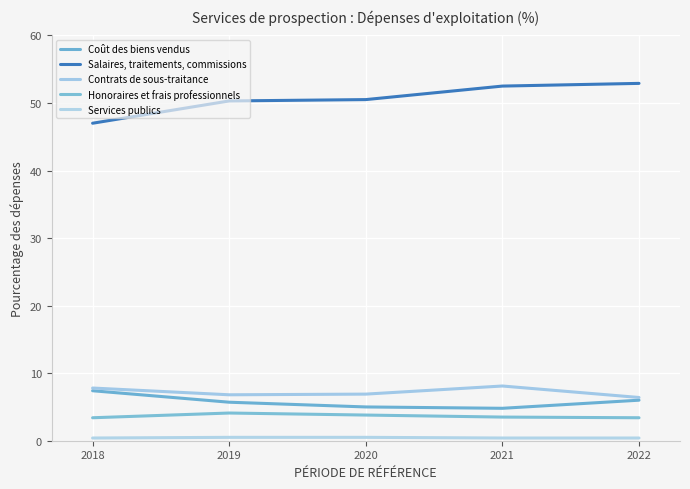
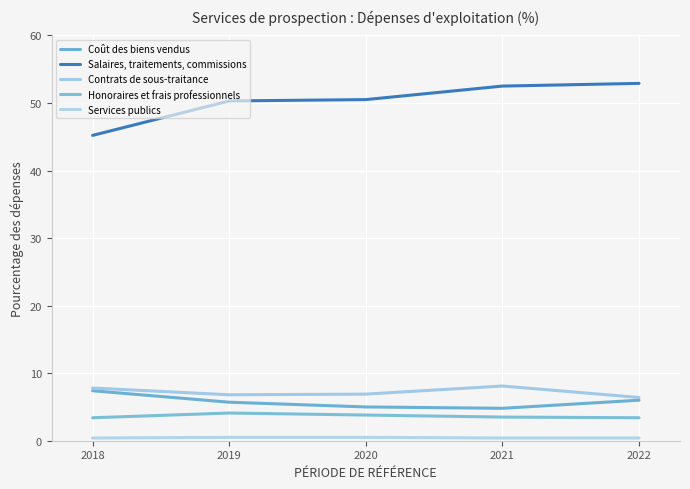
  {
    "Salaires, traitements, commissions": {
-     "2018": 47,
+     "2018": 45,
      "2020": 51,
      "2021": 53,
      "2022": 53
    }
  }
